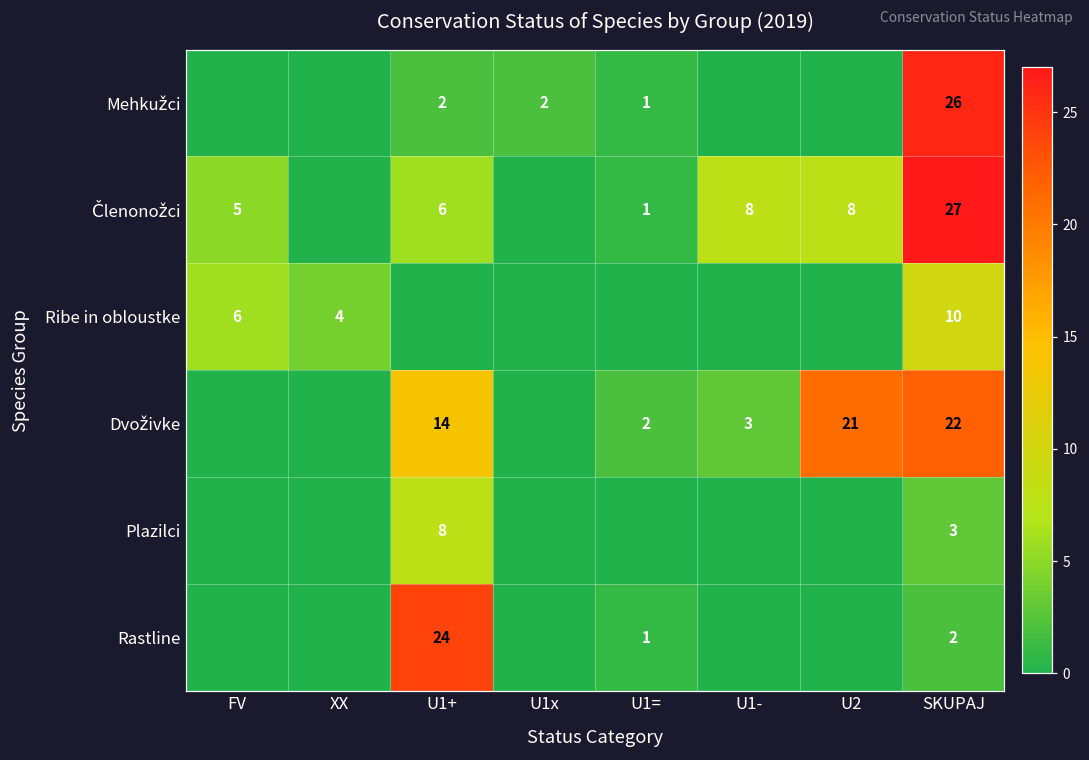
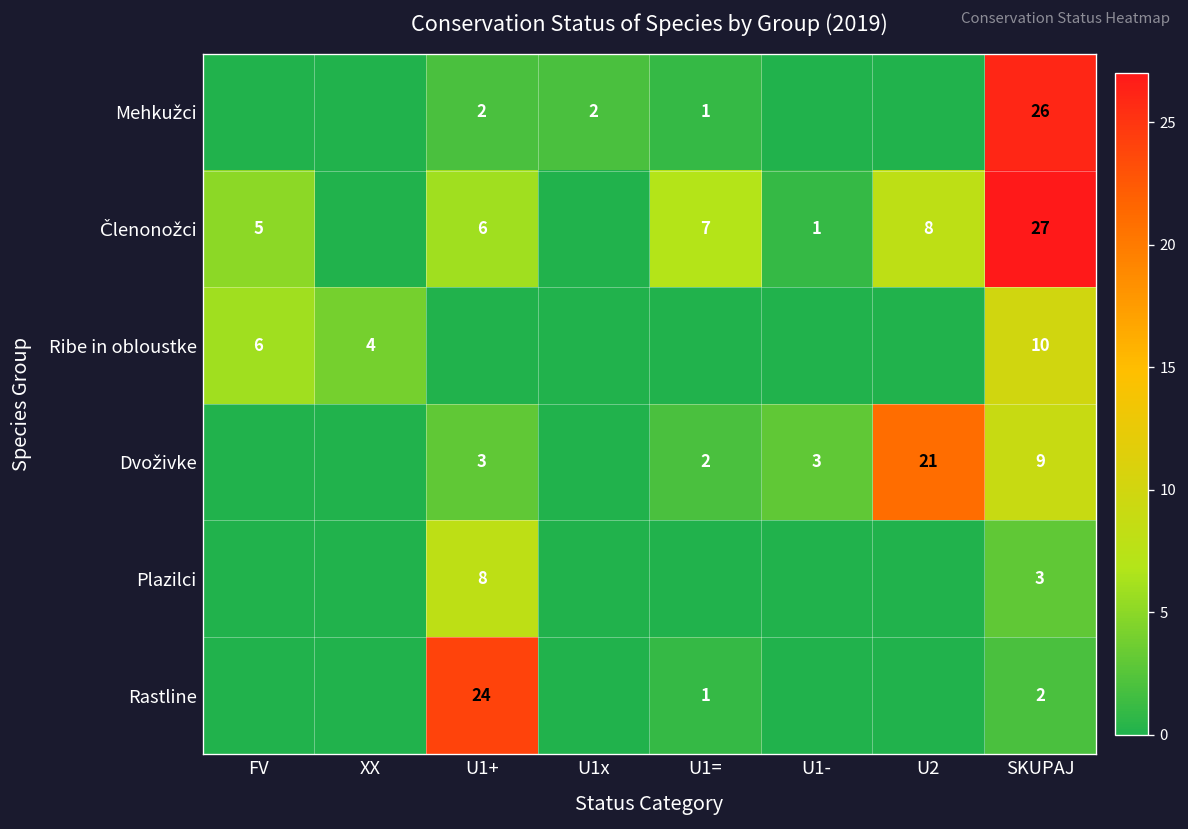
  {
    "Mehkužci": {
      "U1+": 2,
      "U1x": 2,
      "U1=": 1,
      "SKUPAJ": 26
    },
    "Členonožci": {
      "FV": 5,
      "U1+": 6,
-     "U1=": 1,
-     "U1-": 8,
+     "U1=": 7,
+     "U1-": 1,
      "U2": 8,
      "SKUPAJ": 27
    },
    "Ribe in obloustke": {
      "FV": 6,
      "XX": 4,
      "SKUPAJ": 10
    },
    "Dvoživke": {
-     "U1+": 14,
+     "U1+": 3,
      "U1=": 2,
      "U1-": 3,
      "U2": 21,
-     "SKUPAJ": 22
+     "SKUPAJ": 9
    },
    "Plazilci": {
      "U1+": 8,
      "SKUPAJ": 3
    },
    "Rastline": {
      "U1+": 24,
      "U1=": 1,
      "SKUPAJ": 2
    }
  }
